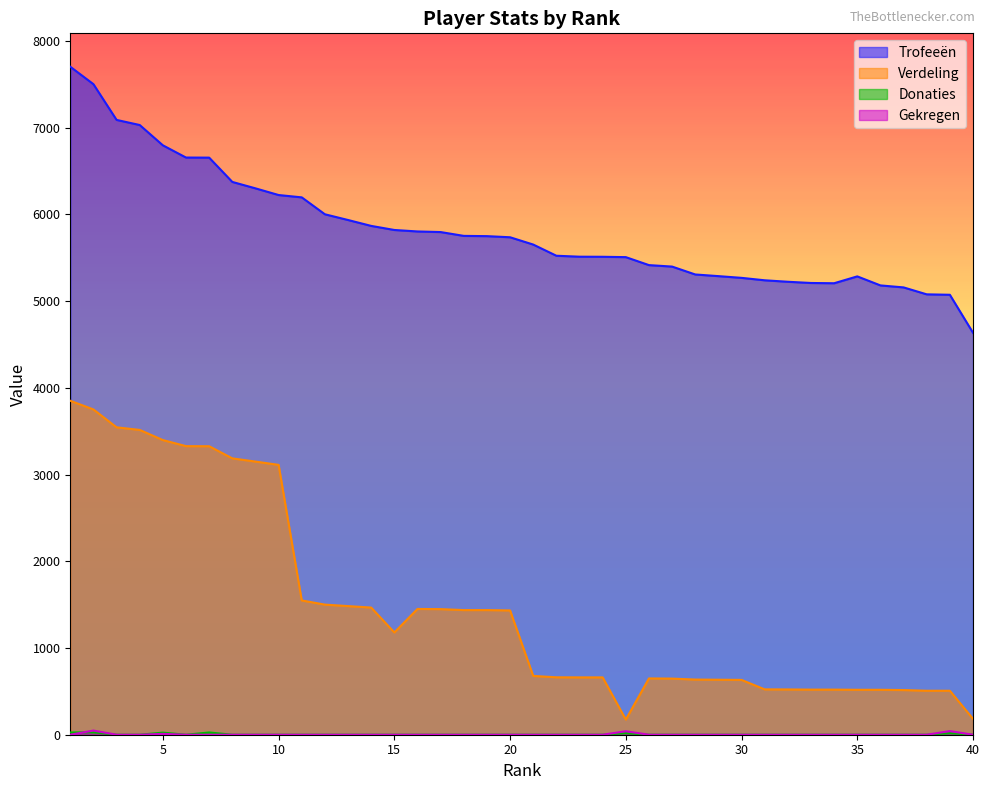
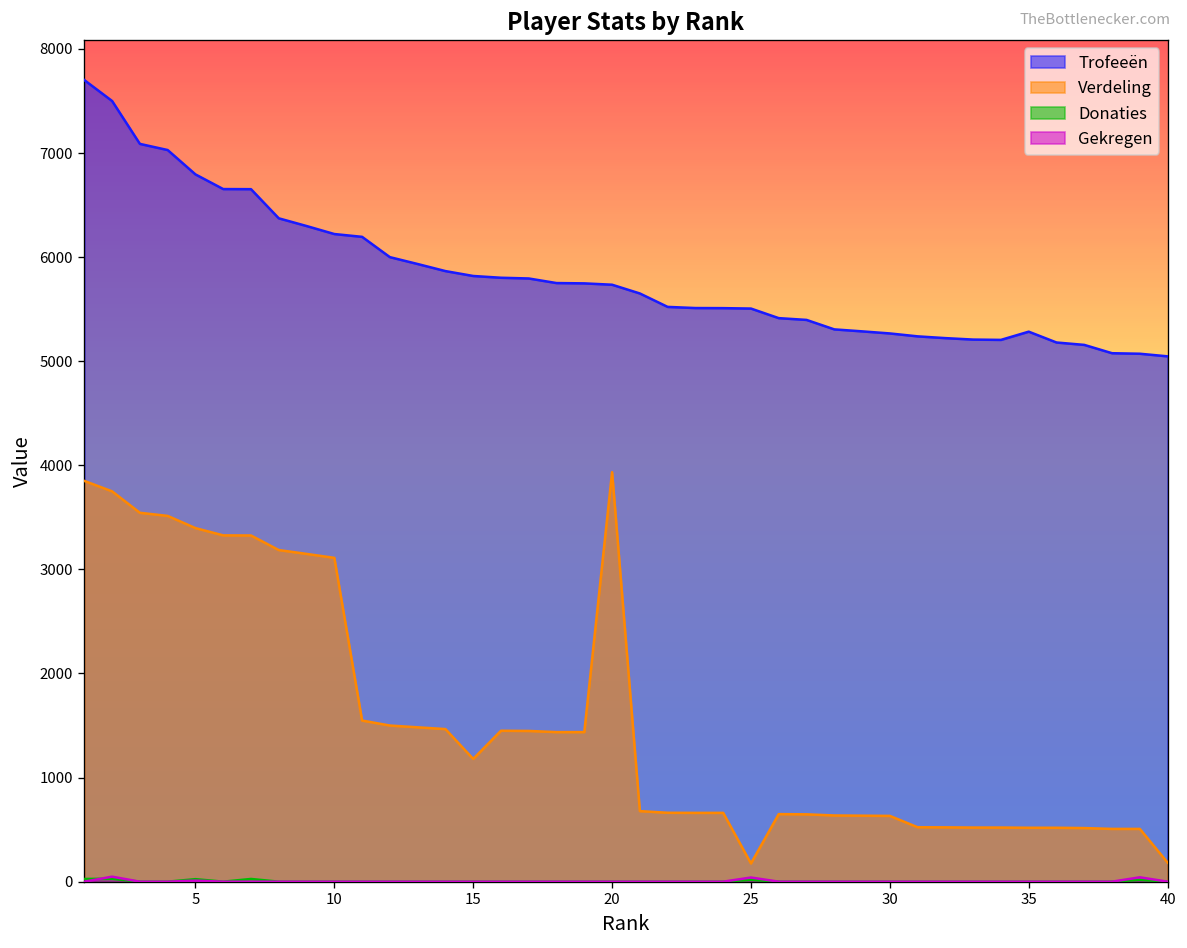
  {
    "Trofeeën": {
      "5": 6800,
      "10": 6200,
      "15": 5800,
      "20": 5700,
      "25": 5500,
      "30": 5300,
      "35": 5300,
-     "40": 4600
+     "40": 5000
    },
    "Verdeling": {
      "5": 3400,
      "10": 3100,
      "15": 1200,
-     "20": 1400,
+     "20": 3900,
      "25": 200,
      "30": 600,
      "35": 500,
      "40": 200
    }
  }
